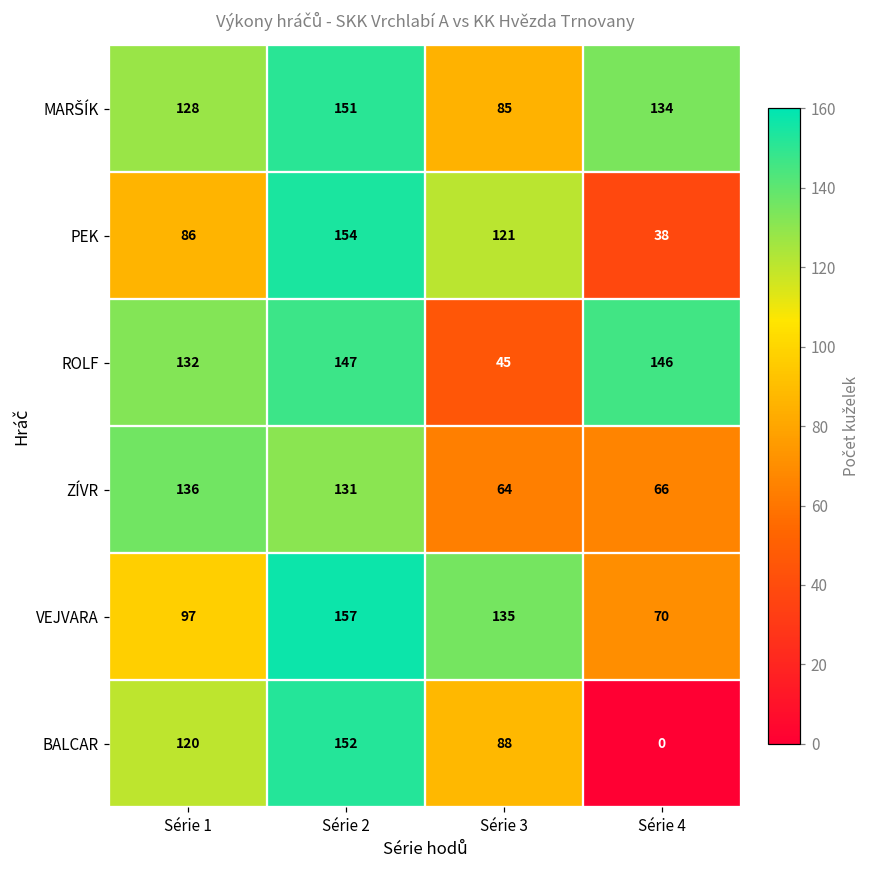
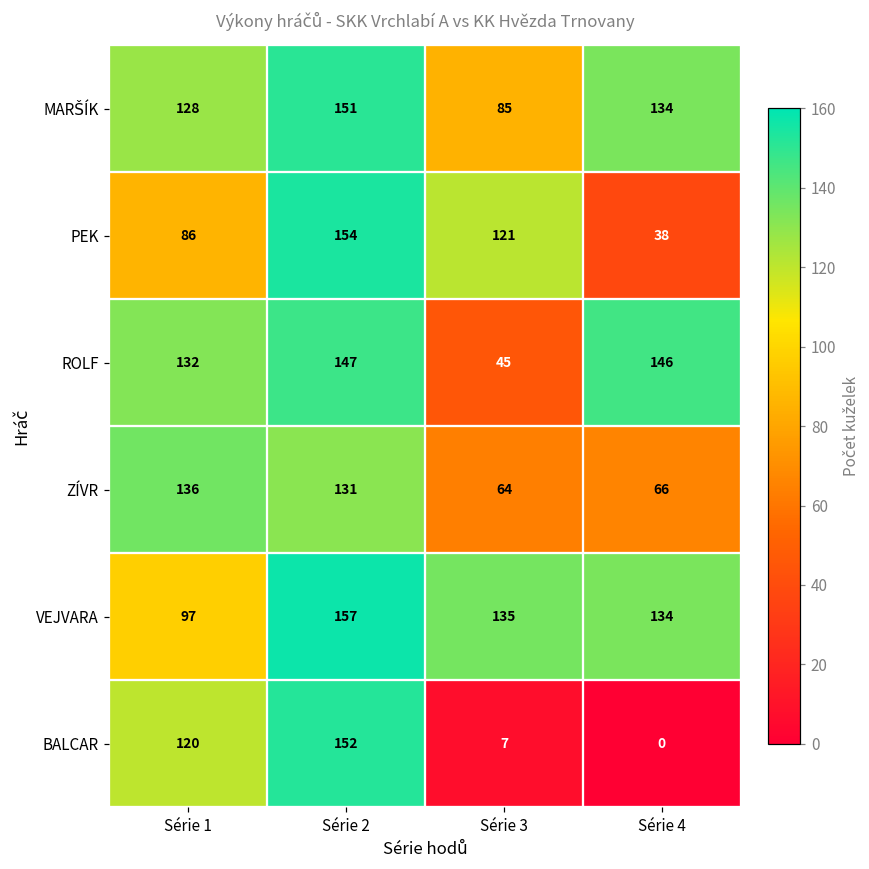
  {
    "MARŠÍK": {
      "Série 1": 128,
      "Série 2": 151,
      "Série 3": 85,
      "Série 4": 134
    },
    "PEK": {
      "Série 1": 86,
      "Série 2": 154,
      "Série 3": 121,
      "Série 4": 38
    },
    "ROLF": {
      "Série 1": 132,
      "Série 2": 147,
      "Série 3": 45,
      "Série 4": 146
    },
    "ZÍVR": {
      "Série 1": 136,
      "Série 2": 131,
      "Série 3": 64,
      "Série 4": 66
    },
    "VEJVARA": {
      "Série 1": 97,
      "Série 2": 157,
      "Série 3": 135,
-     "Série 4": 70
+     "Série 4": 134
    },
    "BALCAR": {
      "Série 1": 120,
      "Série 2": 152,
-     "Série 3": 88,
+     "Série 3": 7,
      "Série 4": 0
    }
  }
